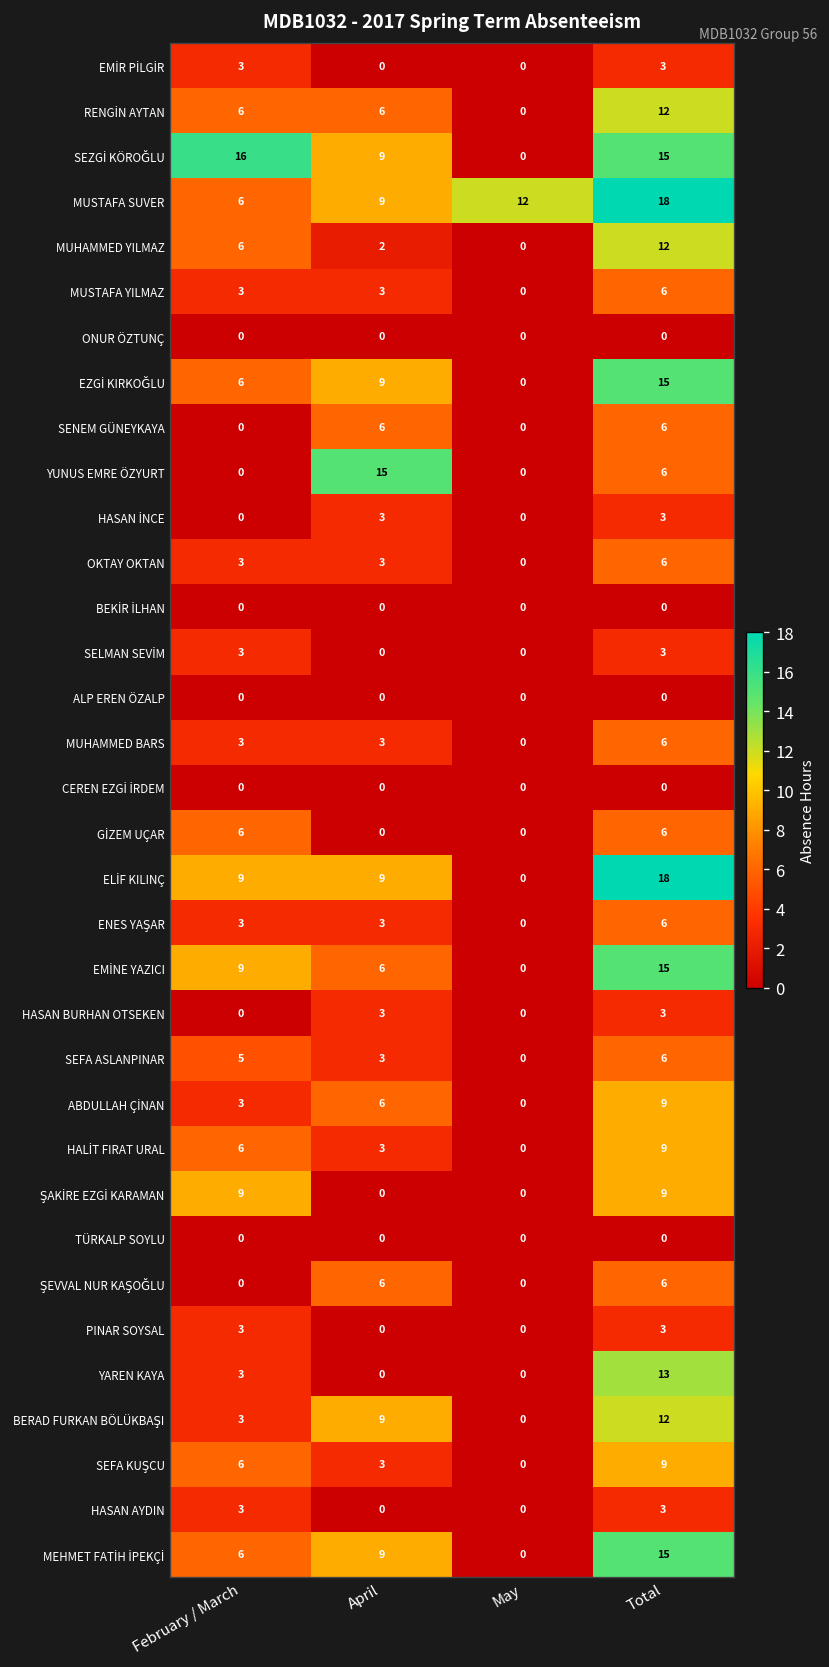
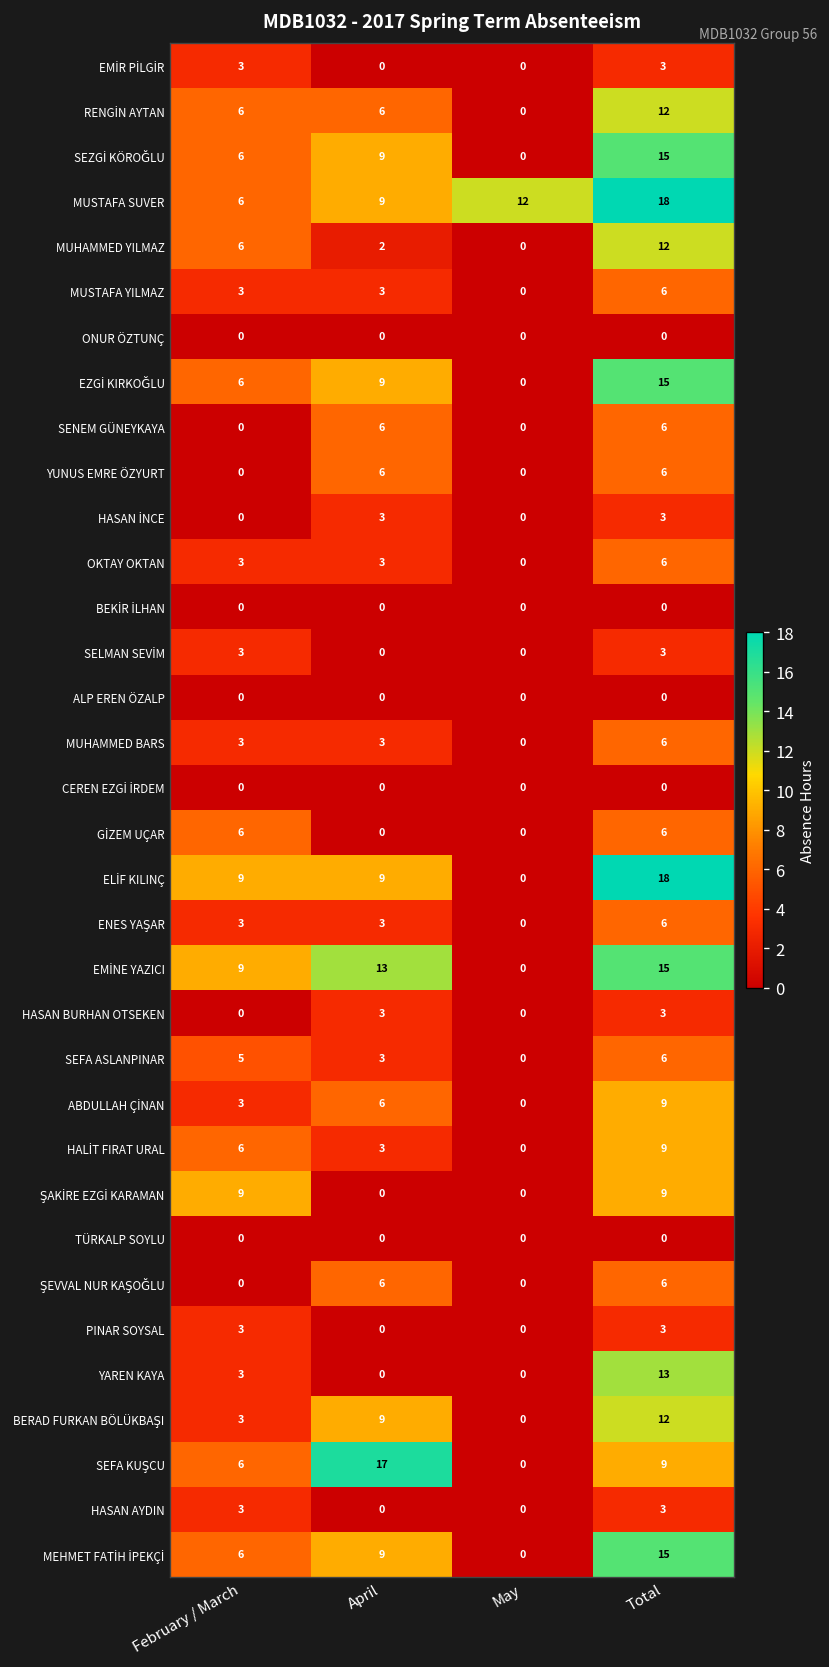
  {
    "EMİR PİLGİR": {
      "February / March": 3,
      "April": 0,
      "May": 0,
      "Total": 3
    },
    "RENGİN AYTAN": {
      "February / March": 6,
      "April": 6,
      "May": 0,
      "Total": 12
    },
    "SEZGİ KÖROĞLU": {
-     "February / March": 16,
+     "February / March": 6,
      "April": 9,
      "May": 0,
      "Total": 15
    },
    "MUSTAFA SUVER": {
      "February / March": 6,
      "April": 9,
      "May": 12,
      "Total": 18
    },
    "MUHAMMED YILMAZ": {
      "February / March": 6,
      "April": 2,
      "May": 0,
      "Total": 12
    },
    "MUSTAFA YILMAZ": {
      "February / March": 3,
      "April": 3,
      "May": 0,
      "Total": 6
    },
    "ONUR ÖZTUNÇ": {
      "February / March": 0,
      "April": 0,
      "May": 0,
      "Total": 0
    },
    "EZGİ KIRKOĞLU": {
      "February / March": 6,
      "April": 9,
      "May": 0,
      "Total": 15
    },
    "SENEM GÜNEYKAYA": {
      "February / March": 0,
      "April": 6,
      "May": 0,
      "Total": 6
    },
    "YUNUS EMRE ÖZYURT": {
      "February / March": 0,
-     "April": 15,
+     "April": 6,
      "May": 0,
      "Total": 6
    },
    "HASAN İNCE": {
      "February / March": 0,
      "April": 3,
      "May": 0,
      "Total": 3
    },
    "OKTAY OKTAN": {
      "February / March": 3,
      "April": 3,
      "May": 0,
      "Total": 6
    },
    "BEKİR İLHAN": {
      "February / March": 0,
      "April": 0,
      "May": 0,
      "Total": 0
    },
    "SELMAN SEVİM": {
      "February / March": 3,
      "April": 0,
      "May": 0,
      "Total": 3
    },
    "ALP EREN ÖZALP": {
      "February / March": 0,
      "April": 0,
      "May": 0,
      "Total": 0
    },
    "MUHAMMED BARS": {
      "February / March": 3,
      "April": 3,
      "May": 0,
      "Total": 6
    },
    "CEREN EZGİ İRDEM": {
      "February / March": 0,
      "April": 0,
      "May": 0,
      "Total": 0
    },
    "GİZEM UÇAR": {
      "February / March": 6,
      "April": 0,
      "May": 0,
      "Total": 6
    },
    "ELİF KILINÇ": {
      "February / March": 9,
      "April": 9,
      "May": 0,
      "Total": 18
    },
    "ENES YAŞAR": {
      "February / March": 3,
      "April": 3,
      "May": 0,
      "Total": 6
    },
    "EMİNE YAZICI": {
      "February / March": 9,
-     "April": 6,
+     "April": 13,
      "May": 0,
      "Total": 15
    },
    "HASAN BURHAN OTSEKEN": {
      "February / March": 0,
      "April": 3,
      "May": 0,
      "Total": 3
    },
    "SEFA ASLANPINAR": {
      "February / March": 5,
      "April": 3,
      "May": 0,
      "Total": 6
    },
    "ABDULLAH ÇİNAN": {
      "February / March": 3,
      "April": 6,
      "May": 0,
      "Total": 9
    },
    "HALİT FIRAT URAL": {
      "February / March": 6,
      "April": 3,
      "May": 0,
      "Total": 9
    },
    "ŞAKİRE EZGİ KARAMAN": {
      "February / March": 9,
      "April": 0,
      "May": 0,
      "Total": 9
    },
    "TÜRKALP SOYLU": {
      "February / March": 0,
      "April": 0,
      "May": 0,
      "Total": 0
    },
    "ŞEVVAL NUR KAŞOĞLU": {
      "February / March": 0,
      "April": 6,
      "May": 0,
      "Total": 6
    },
    "PINAR SOYSAL": {
      "February / March": 3,
      "April": 0,
      "May": 0,
      "Total": 3
    },
    "YAREN KAYA": {
      "February / March": 3,
      "April": 0,
      "May": 0,
      "Total": 13
    },
    "BERAD FURKAN BÖLÜKBAŞI": {
      "February / March": 3,
      "April": 9,
      "May": 0,
      "Total": 12
    },
    "SEFA KUŞCU": {
      "February / March": 6,
-     "April": 3,
+     "April": 17,
      "May": 0,
      "Total": 9
    },
    "HASAN AYDIN": {
      "February / March": 3,
      "April": 0,
      "May": 0,
      "Total": 3
    },
    "MEHMET FATİH İPEKÇİ": {
      "February / March": 6,
      "April": 9,
      "May": 0,
      "Total": 15
    }
  }
